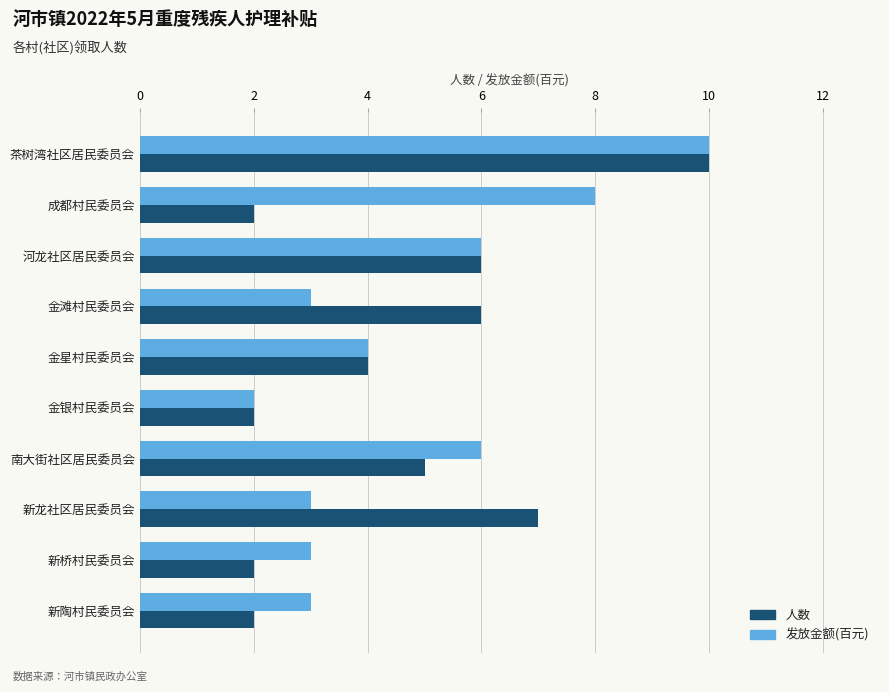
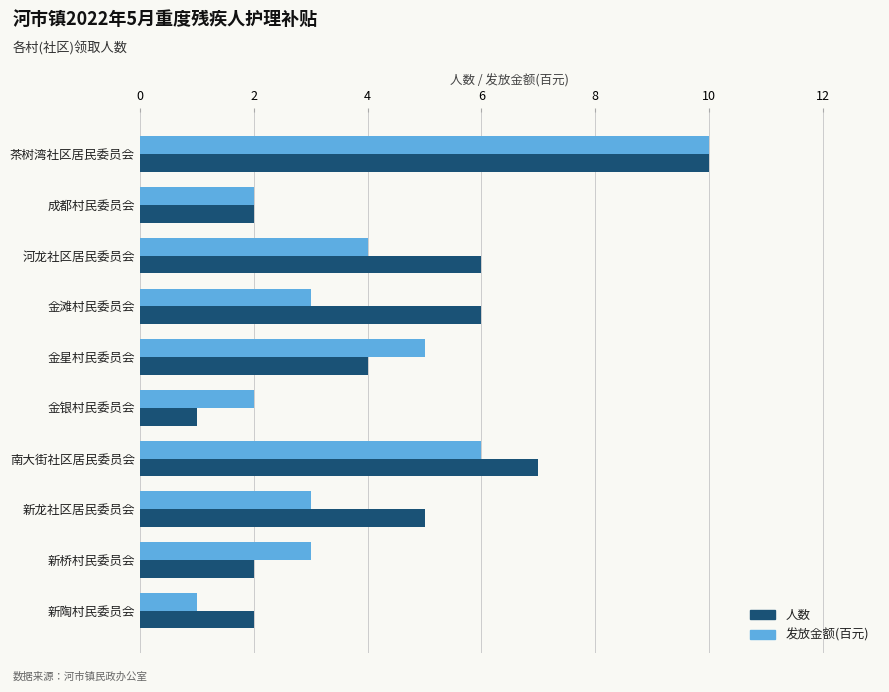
  {
    "人数": {
      "茶树湾社区居民委员会": 10,
      "成都村民委员会": 2,
      "河龙社区居民委员会": 6,
      "金滩村民委员会": 6,
      "金星村民委员会": 4,
-     "金银村民委员会": 2,
-     "南大街社区居民委员会": 5,
-     "新龙社区居民委员会": 7,
+     "金银村民委员会": 1,
+     "南大街社区居民委员会": 7,
+     "新龙社区居民委员会": 5,
      "新桥村民委员会": 2,
      "新陶村民委员会": 2
    },
    "发放金额(百元)": {
      "茶树湾社区居民委员会": 10,
-     "成都村民委员会": 8,
-     "河龙社区居民委员会": 6,
+     "成都村民委员会": 2,
+     "河龙社区居民委员会": 4,
      "金滩村民委员会": 3,
-     "金星村民委员会": 4,
+     "金星村民委员会": 5,
      "金银村民委员会": 2,
      "南大街社区居民委员会": 6,
      "新龙社区居民委员会": 3,
      "新桥村民委员会": 3,
-     "新陶村民委员会": 3
+     "新陶村民委员会": 1
    }
  }
